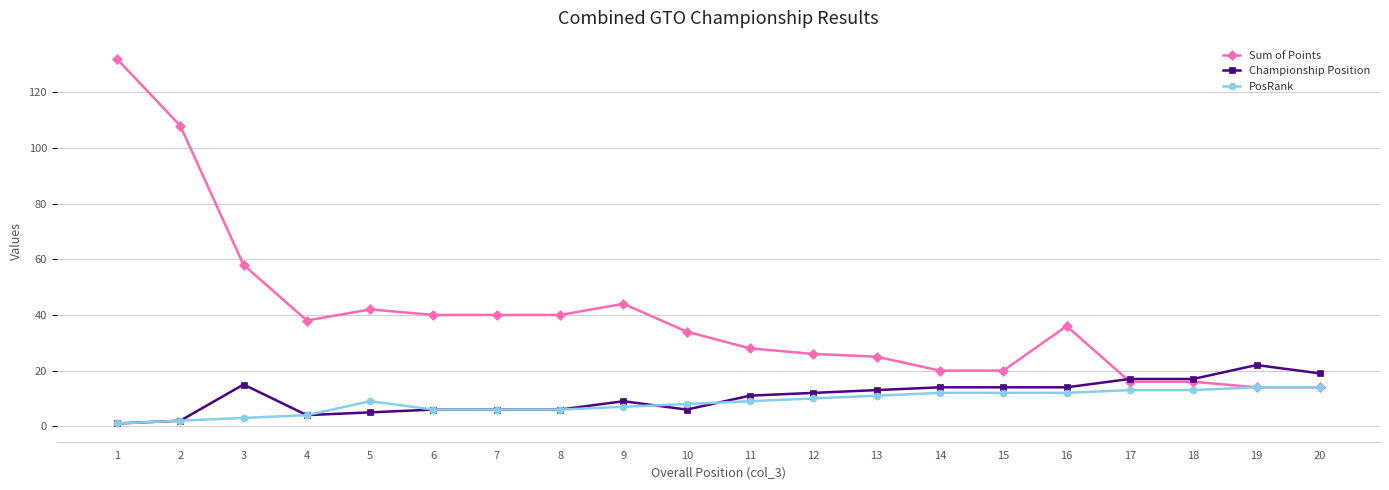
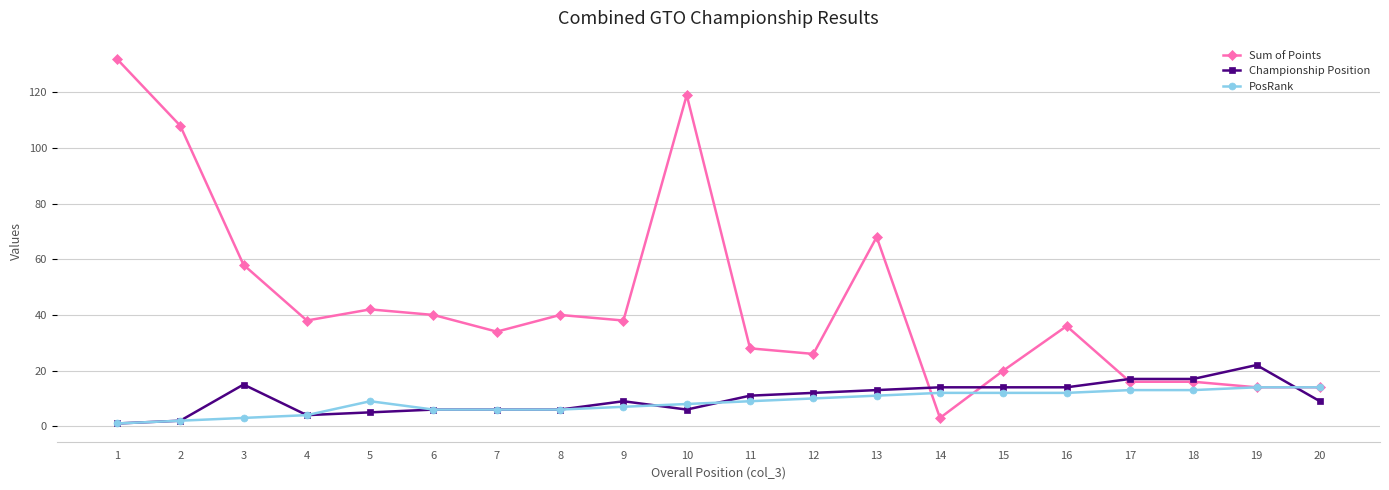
  {
    "Sum of Points": {
      "1": 132,
      "2": 108,
      "3": 58,
      "4": 38,
      "5": 42,
      "6": 40,
-     "7": 40,
+     "7": 34,
      "8": 40,
-     "9": 44,
-     "10": 34,
+     "9": 38,
+     "10": 119,
      "11": 28,
      "12": 26,
-     "13": 25,
-     "14": 20,
+     "13": 68,
+     "14": 3,
      "15": 20,
      "16": 36,
      "17": 16,
      "18": 16
    },
    "Championship Position": {
      "3": 15,
      "5": 5,
      "9": 9,
      "10": 6,
      "11": 11,
      "12": 12,
      "13": 13,
      "14": 14,
      "15": 14,
      "16": 14,
      "17": 17,
      "18": 17,
      "19": 22,
-     "20": 19
+     "20": 9
    },
    "PosRank": {
      "3": 3,
      "5": 9,
      "9": 7,
      "10": 8,
      "11": 9,
      "12": 10,
      "13": 11,
      "14": 12,
      "15": 12,
      "16": 12,
      "17": 13,
      "18": 13
    }
  }
